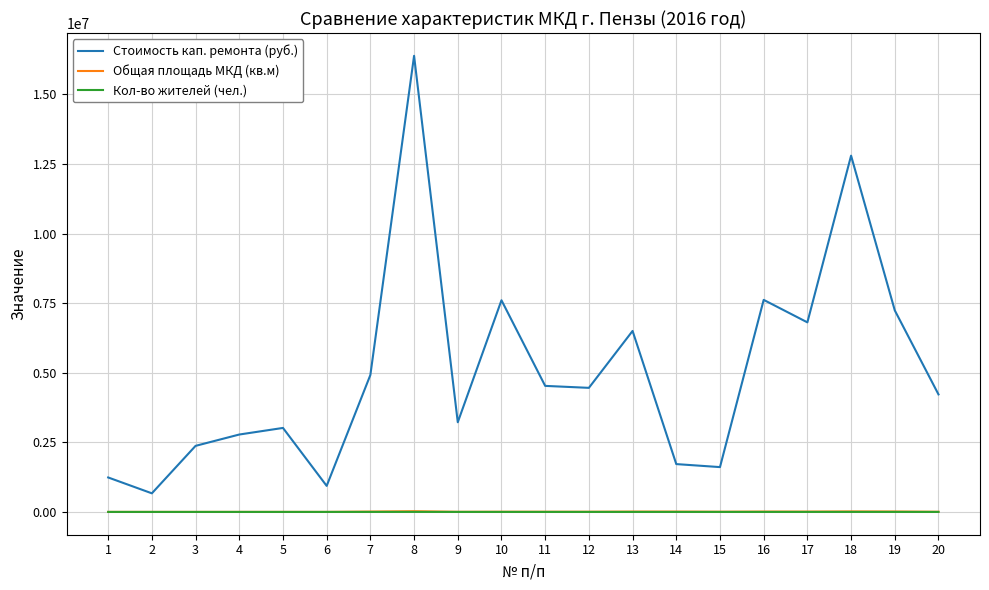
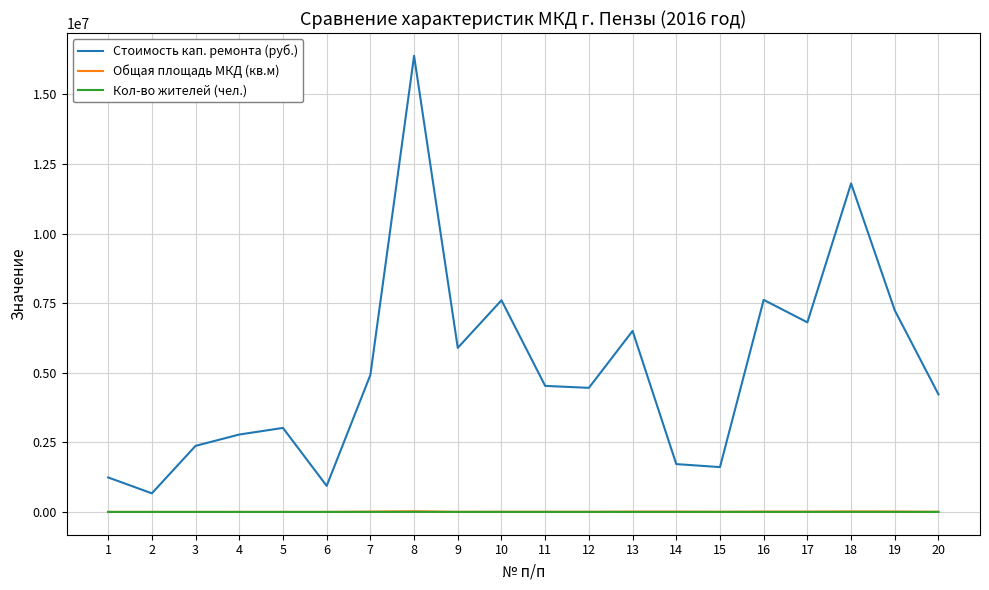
  {
    "Стоимость кап. ремонта (руб.)": {
      "1": 1200000,
      "2": 700000,
      "3": 2400000,
      "4": 2800000,
      "5": 3000000,
      "6": 900000,
      "7": 4900000,
      "8": 16400000,
-     "9": 3200000,
+     "9": 5900000,
      "10": 7600000,
      "11": 4500000,
      "12": 4500000,
      "13": 6500000,
      "14": 1700000,
      "15": 1600000,
      "16": 7600000,
      "17": 6800000,
-     "18": 12800000,
+     "18": 11800000,
      "19": 7200000,
      "20": 4200000
    }
  }
